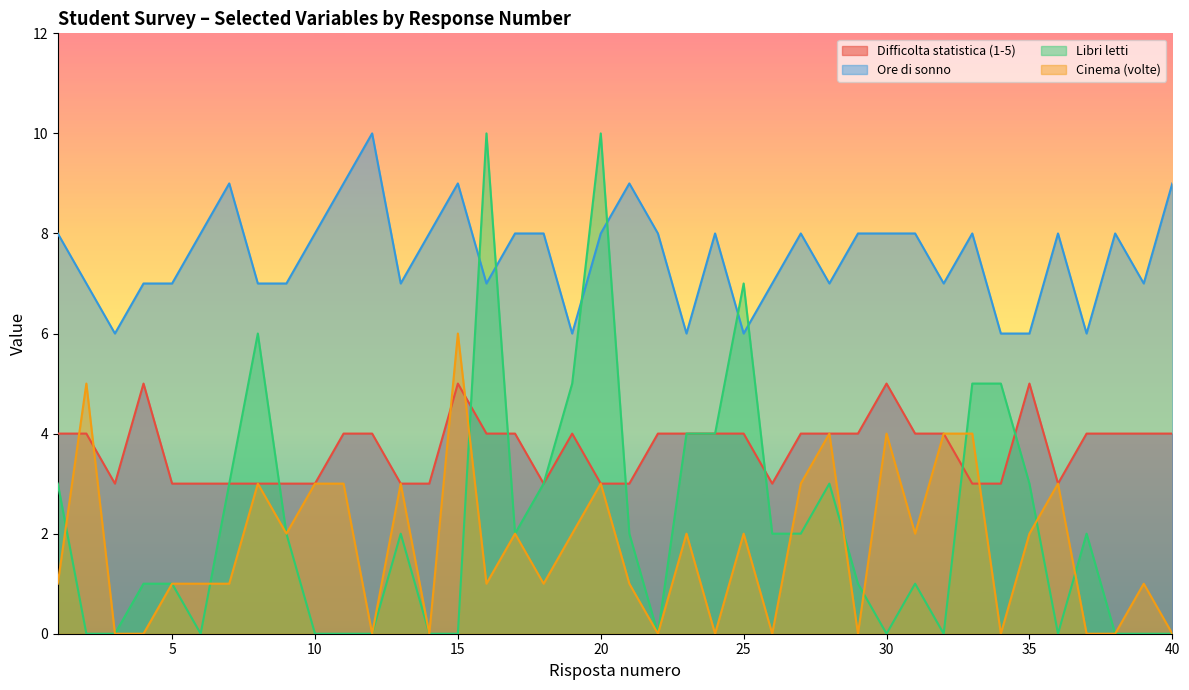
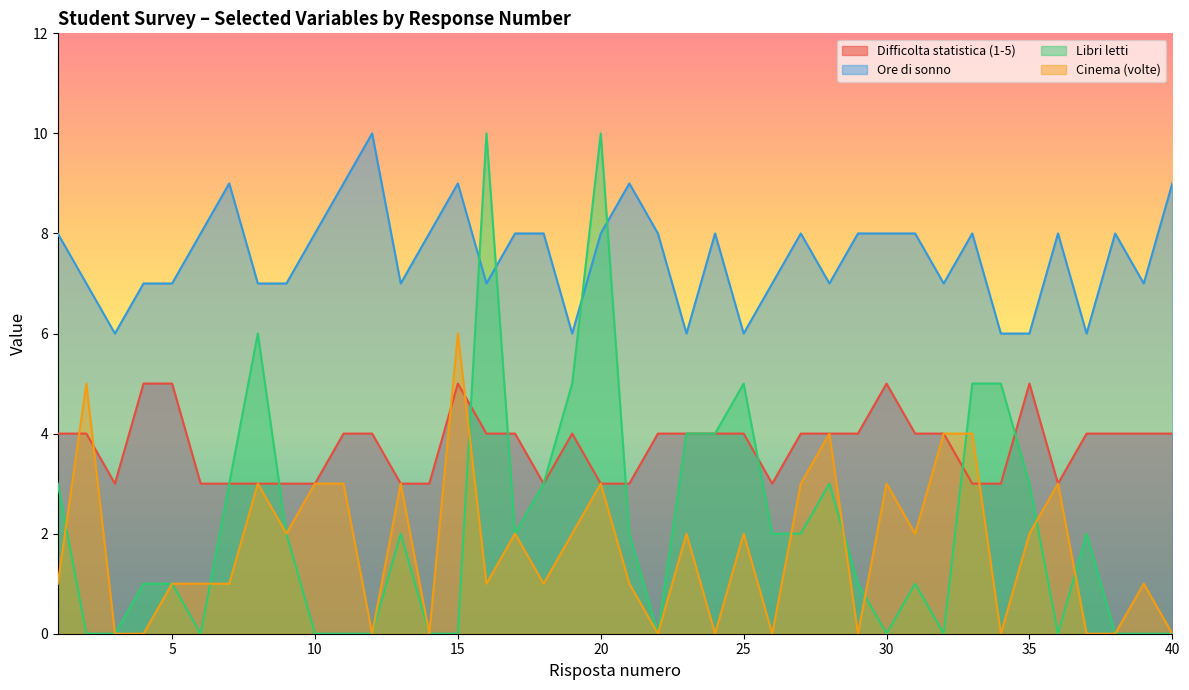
  {
    "Difficolta statistica (1-5)": {
-     "5": 3,
+     "5": 5,
      "15": 5,
      "25": 4,
      "30": 5,
      "35": 5,
      "40": 4
    },
    "Ore di sonno": {
      "5": 7,
      "10": 8,
      "15": 9,
      "20": 8,
      "25": 6,
      "30": 8,
      "35": 6,
      "40": 9
    },
    "Libri letti": {
      "10": 0,
      "15": 0,
      "20": 10,
-     "25": 7,
+     "25": 5,
      "30": 0,
      "35": 3
    },
    "Cinema (volte)": {
      "15": 6,
      "25": 2,
-     "30": 4,
+     "30": 3,
      "35": 2
    }
  }
